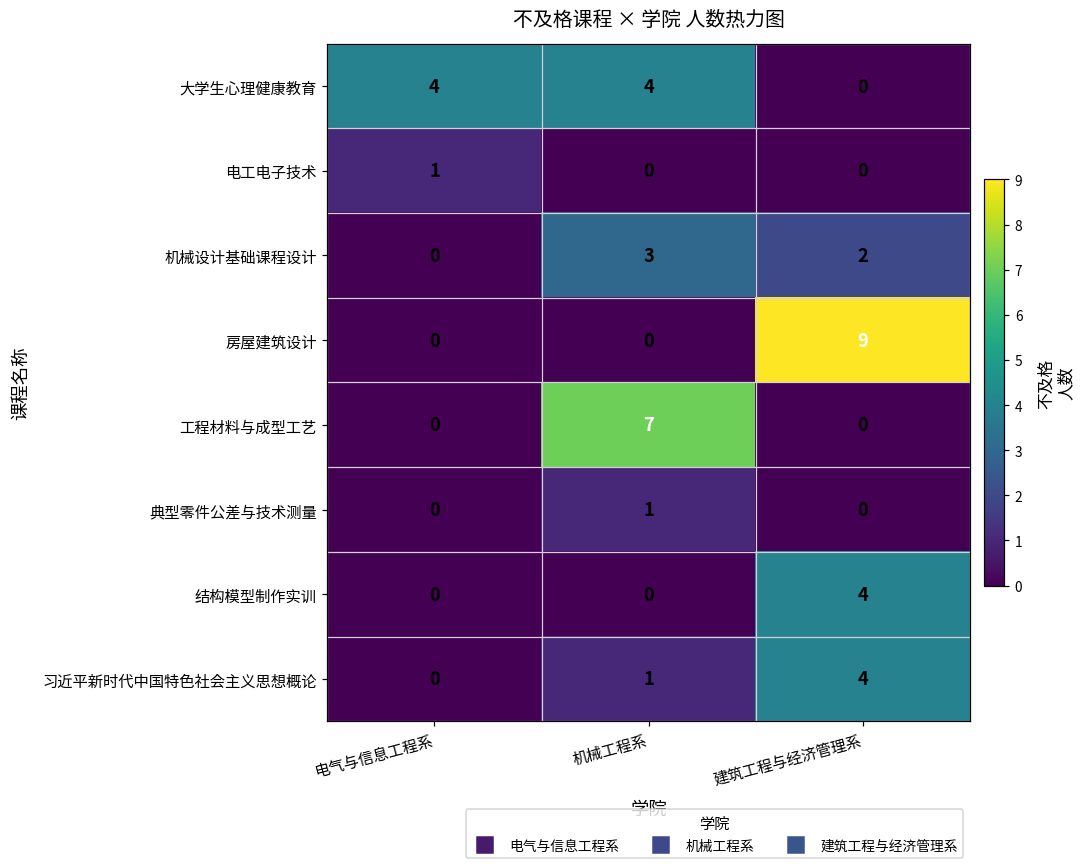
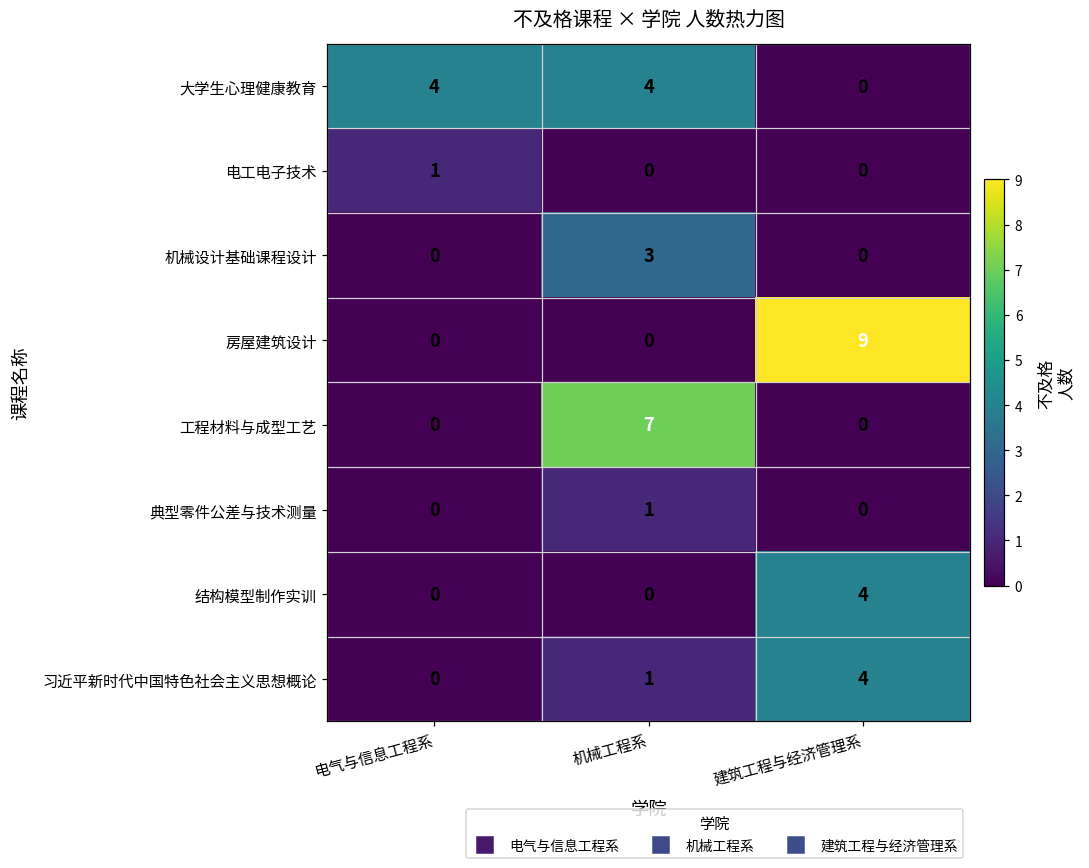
  {
    "大学生心理健康教育": {
      "电气与信息工程系": 4,
      "机械工程系": 4,
      "建筑工程与经济管理系": 0
    },
    "电工电子技术": {
      "电气与信息工程系": 1,
      "机械工程系": 0,
      "建筑工程与经济管理系": 0
    },
    "机械设计基础课程设计": {
      "电气与信息工程系": 0,
      "机械工程系": 3,
-     "建筑工程与经济管理系": 2
+     "建筑工程与经济管理系": 0
    },
    "房屋建筑设计": {
      "电气与信息工程系": 0,
      "机械工程系": 0,
      "建筑工程与经济管理系": 9
    },
    "工程材料与成型工艺": {
      "电气与信息工程系": 0,
      "机械工程系": 7,
      "建筑工程与经济管理系": 0
    },
    "典型零件公差与技术测量": {
      "电气与信息工程系": 0,
      "机械工程系": 1,
      "建筑工程与经济管理系": 0
    },
    "结构模型制作实训": {
      "电气与信息工程系": 0,
      "机械工程系": 0,
      "建筑工程与经济管理系": 4
    },
    "习近平新时代中国特色社会主义思想概论": {
      "电气与信息工程系": 0,
      "机械工程系": 1,
      "建筑工程与经济管理系": 4
    }
  }
